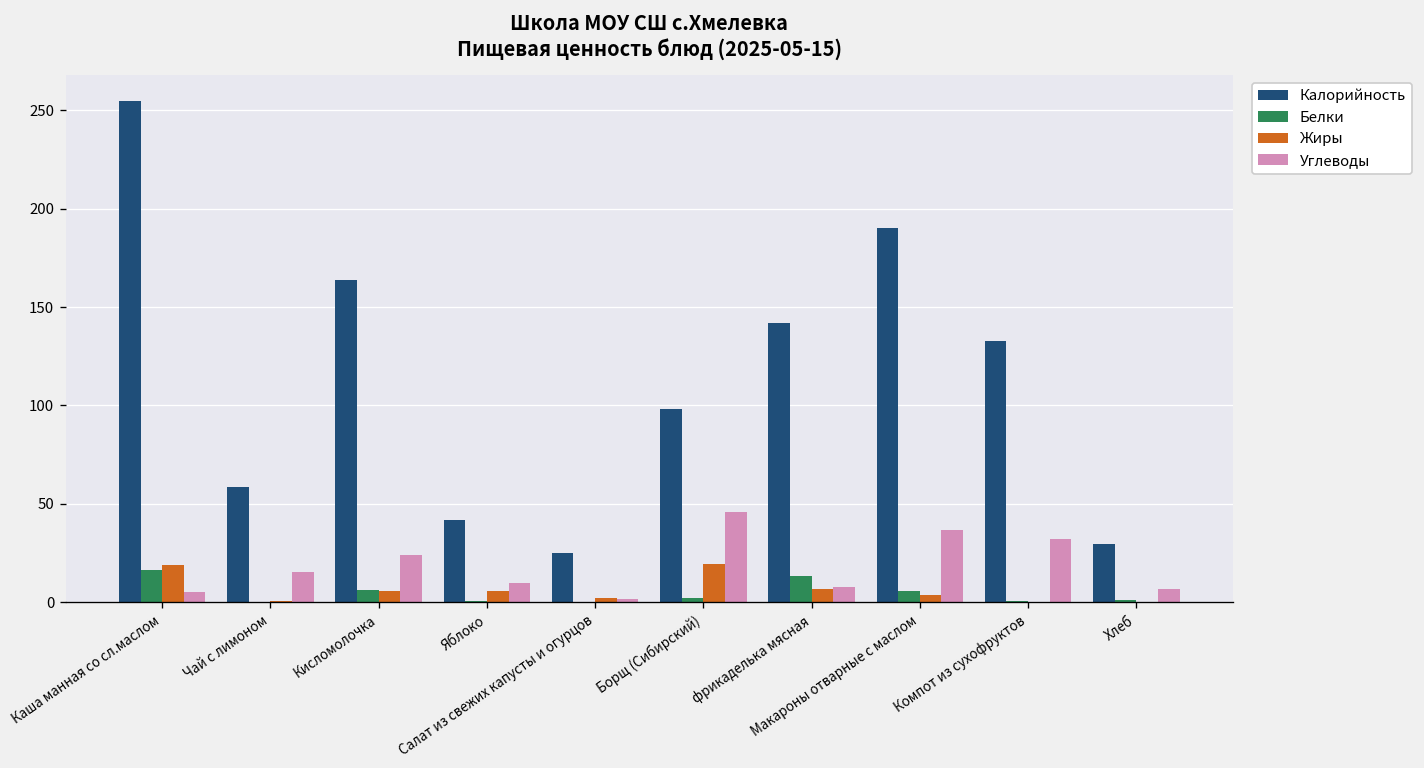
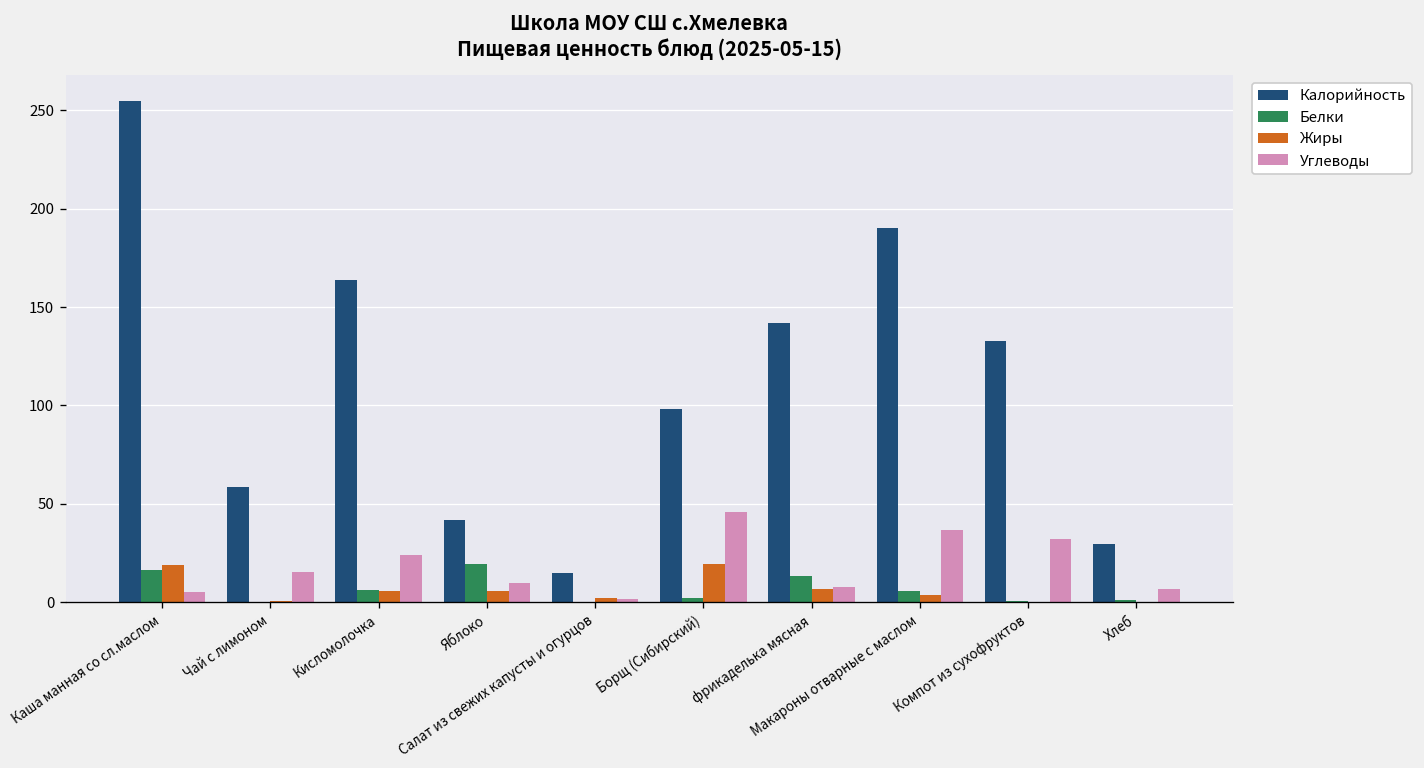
  {
    "Калорийность": {
      "Каша манная со сл.маслом": 255,
      "Чай с лимоном": 59,
      "Кисломолочка": 164,
      "Яблоко": 42,
-     "Салат из свежих капусты и огурцов": 25,
+     "Салат из свежих капусты и огурцов": 15,
      "Борщ (Сибирский)": 98,
      "фрикаделька мясная": 142,
      "Макароны отварные с маслом": 190,
      "Компот из сухофруктов": 133,
      "Хлеб": 30
    },
    "Белки": {
      "Каша манная со сл.маслом": 16,
      "Кисломолочка": 6,
-     "Яблоко": 0,
+     "Яблоко": 19,
      "Борщ (Сибирский)": 2,
      "фрикаделька мясная": 13,
      "Макароны отварные с маслом": 6
    },
    "Жиры": {
      "Каша манная со сл.маслом": 19,
      "Кисломолочка": 6,
      "Яблоко": 6,
      "Салат из свежих капусты и огурцов": 2,
      "Борщ (Сибирский)": 20,
      "фрикаделька мясная": 6,
      "Макароны отварные с маслом": 3
    },
    "Углеводы": {
      "Каша манная со сл.маслом": 5,
      "Чай с лимоном": 15,
      "Кисломолочка": 24,
      "Яблоко": 10,
      "Салат из свежих капусты и огурцов": 2,
      "Борщ (Сибирский)": 46,
      "фрикаделька мясная": 8,
      "Макароны отварные с маслом": 36,
      "Компот из сухофруктов": 32,
      "Хлеб": 7
    }
  }
